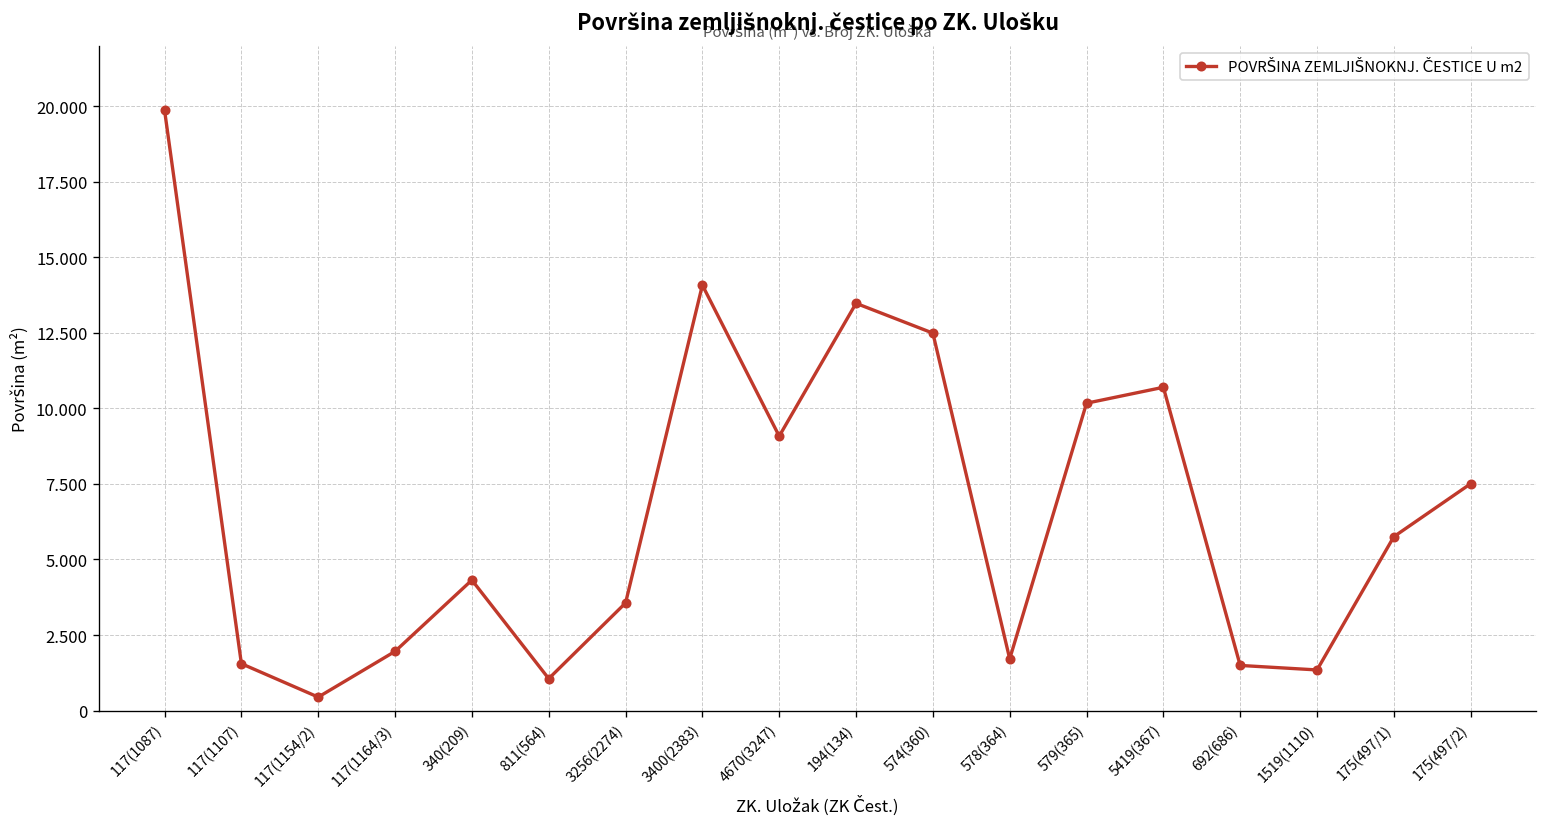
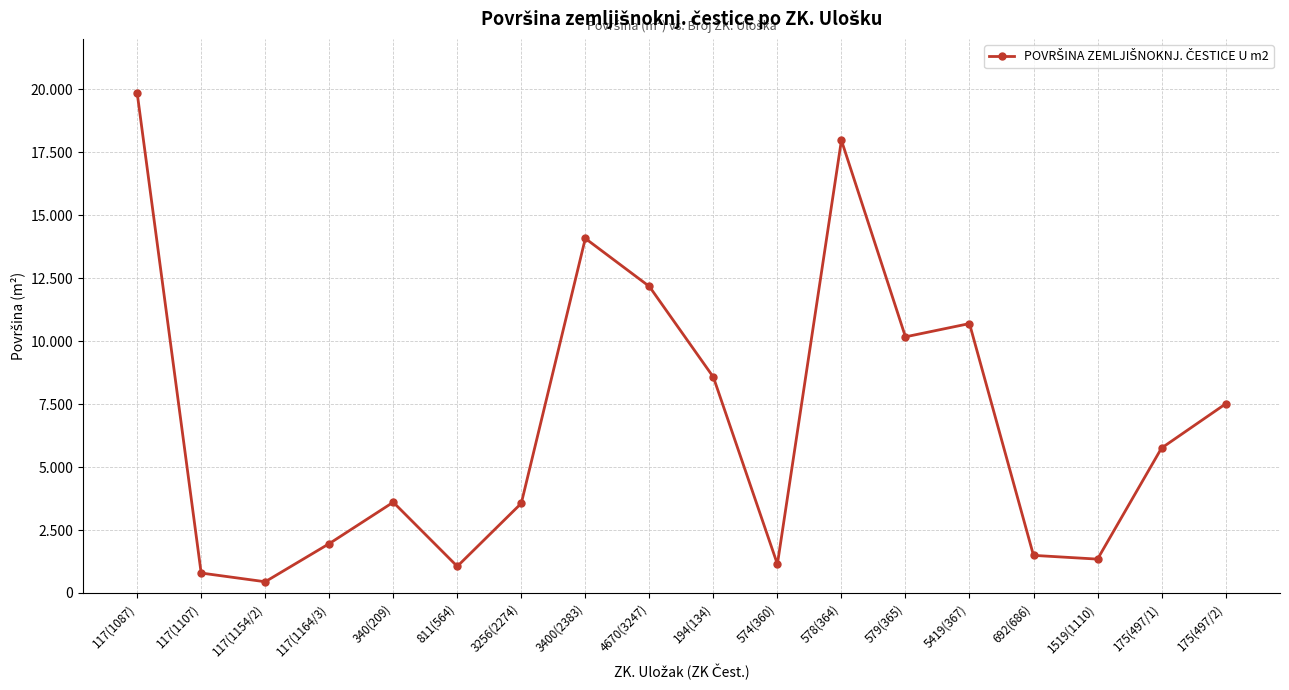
  {
    "117(1087)": 19.9,
-   "117(1107)": 1.6,
+   "117(1107)": 0.8,
    "117(1154/2)": 0.4,
    "117(1164/3)": 2.0,
-   "340(209)": 4.3,
+   "340(209)": 3.6,
    "811(564)": 1.1,
    "3256(2274)": 3.6,
    "3400(2383)": 14.1,
-   "4670(3247)": 9.1,
-   "194(134)": 13.5,
-   "574(360)": 12.5,
-   "578(364)": 1.7,
+   "4670(3247)": 12.2,
+   "194(134)": 8.6,
+   "574(360)": 1.1,
+   "578(364)": 18.0,
    "579(365)": 10.2,
    "5419(367)": 10.7,
    "692(686)": 1.5,
    "1519(1110)": 1.3,
    "175(497/1)": 5.8,
    "175(497/2)": 7.5
  }
